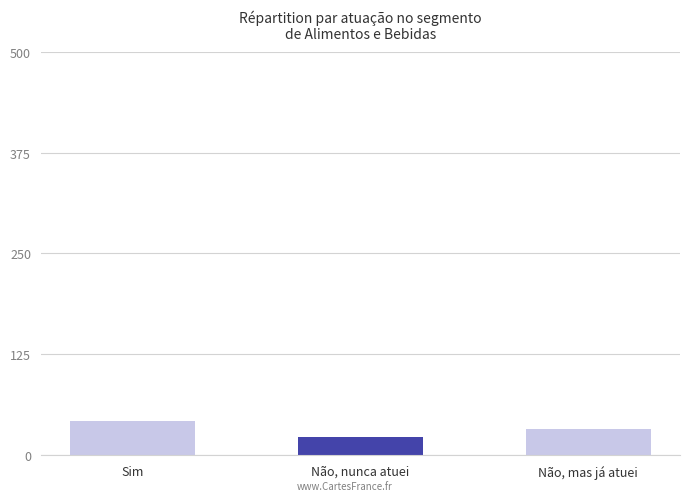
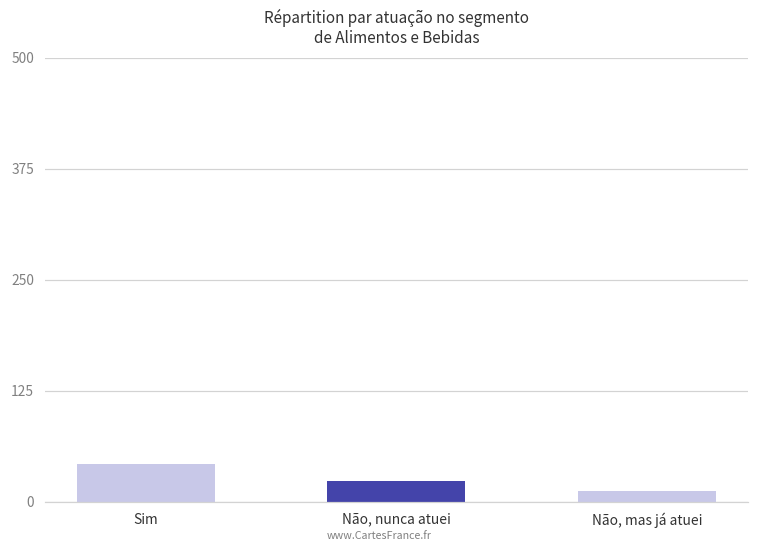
  {
    "Sim": 40,
    "Não, nunca atuei": 20,
-   "Não, mas já atuei": 30
+   "Não, mas já atuei": 10
  }
